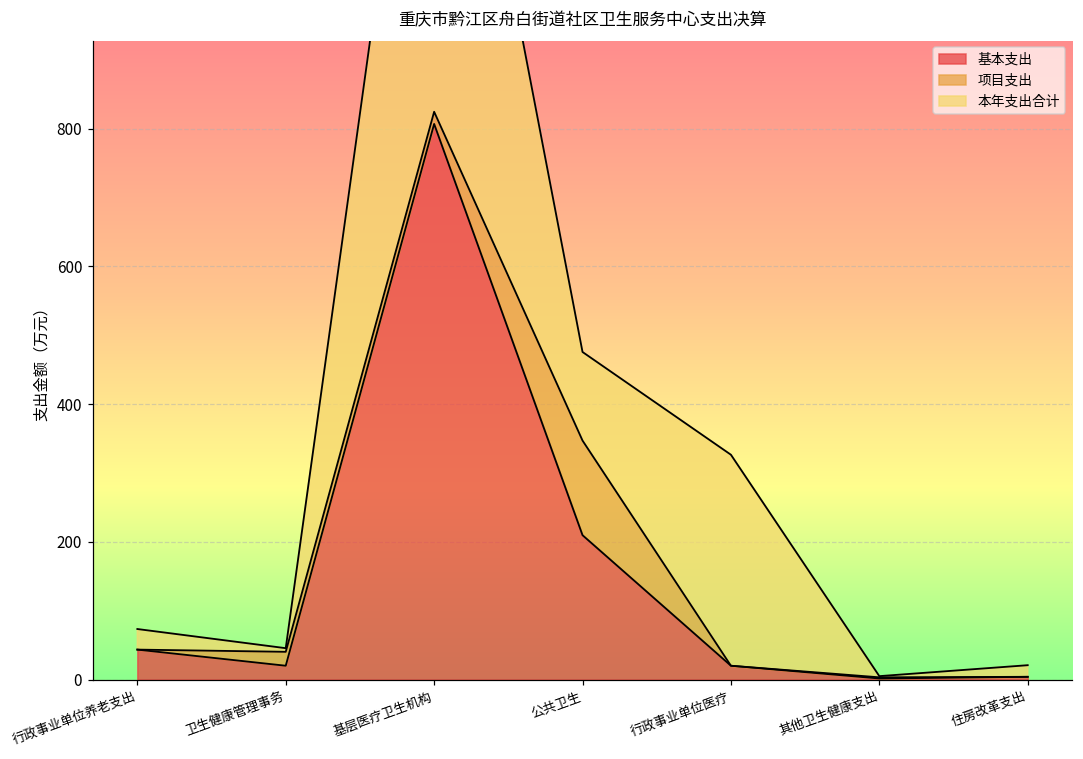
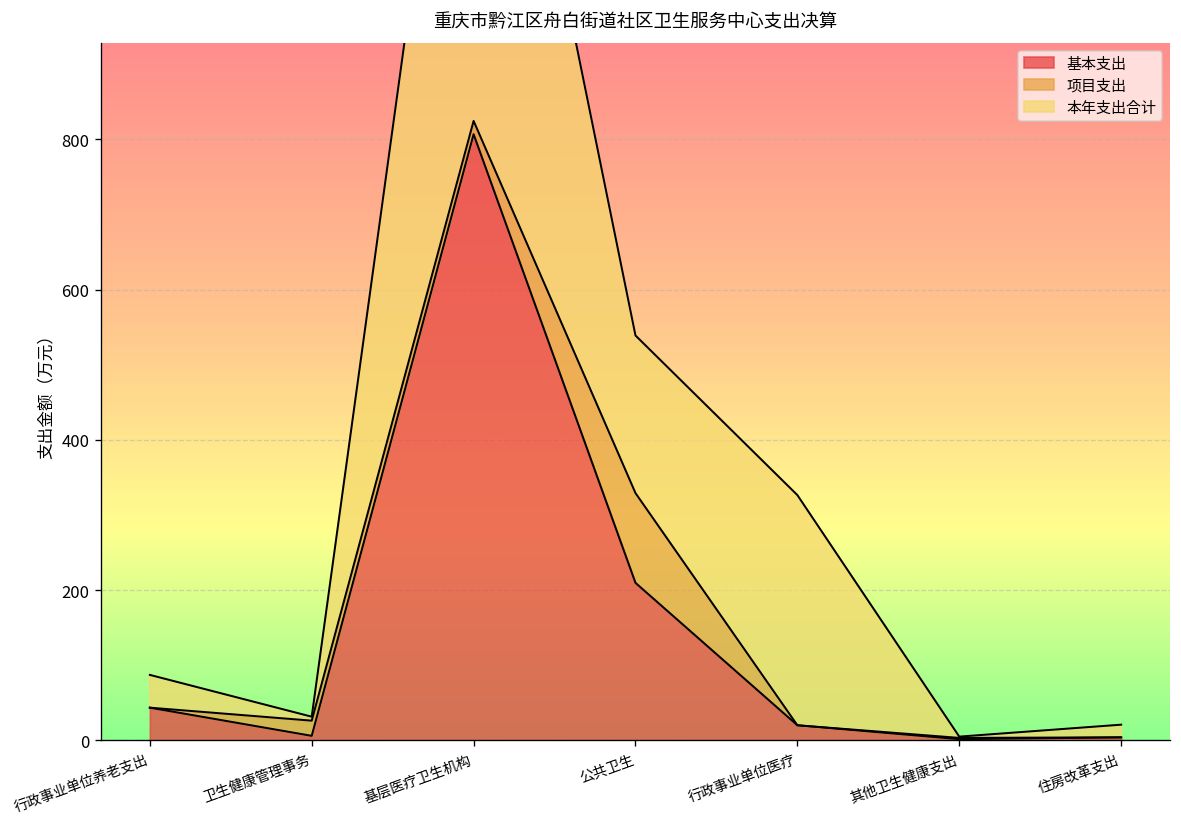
  {
    "基本支出": {
-     "卫生健康管理事务": 20,
+     "卫生健康管理事务": 10,
      "基层医疗卫生机构": 810,
      "公共卫生": 210
    },
    "项目支出": {
      "卫生健康管理事务": 20,
      "基层医疗卫生机构": 20,
-     "公共卫生": 140
+     "公共卫生": 120
    },
    "本年支出合计": {
-     "行政事业单位养老支出": 30,
+     "行政事业单位养老支出": 40,
      "卫生健康管理事务": 10,
-     "公共卫生": 130,
+     "公共卫生": 210,
      "行政事业单位医疗": 310,
      "住房改革支出": 20
    }
  }
